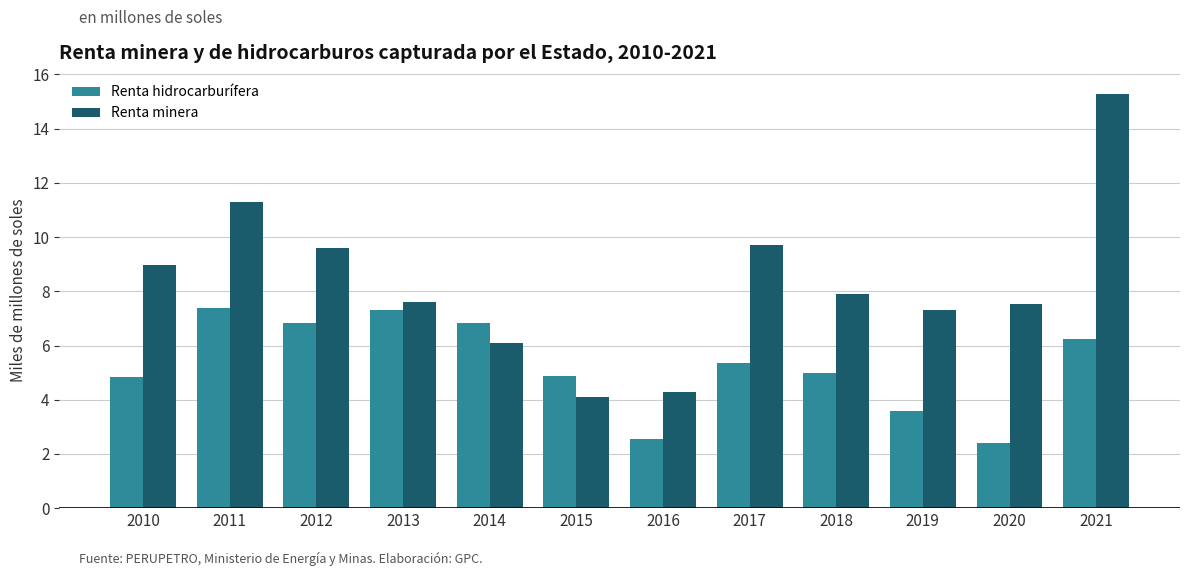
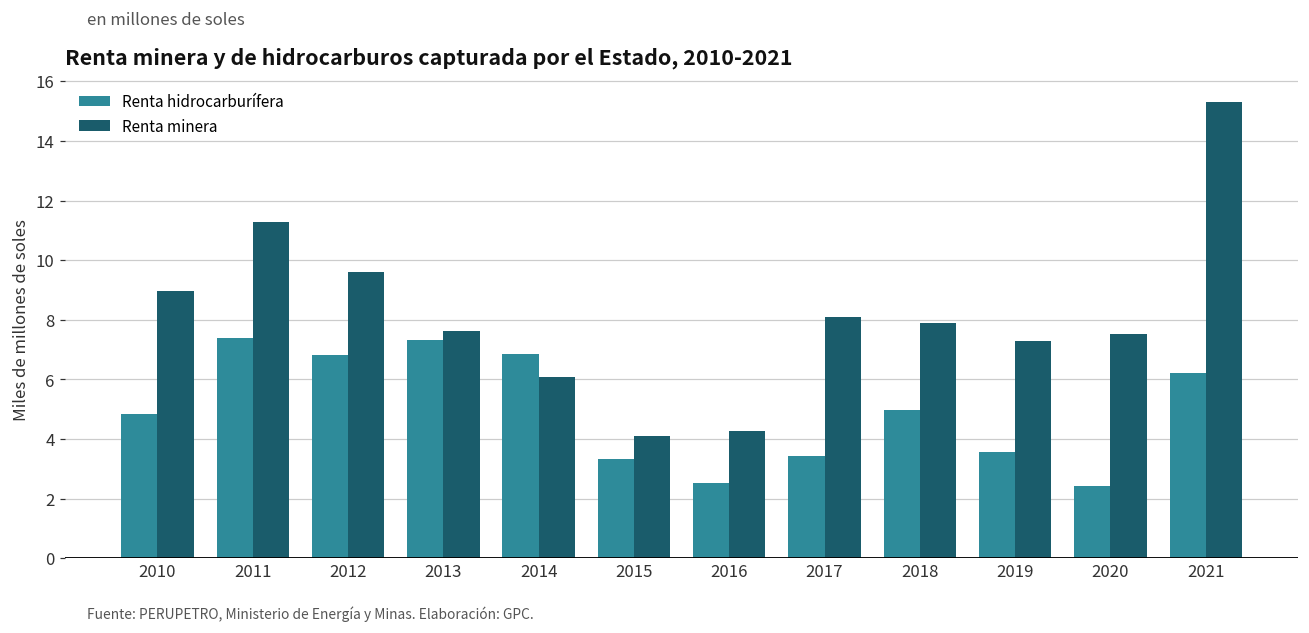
  {
    "Renta hidrocarburífera": {
      "2010": 4.8,
      "2011": 7.4,
      "2012": 6.8,
      "2013": 7.3,
      "2014": 6.8,
-     "2015": 4.9,
+     "2015": 3.3,
      "2016": 2.5,
-     "2017": 5.4,
+     "2017": 3.4,
      "2018": 5.0,
      "2019": 3.6,
      "2020": 2.4,
      "2021": 6.2
    },
    "Renta minera": {
      "2010": 9.0,
      "2011": 11.3,
      "2012": 9.6,
      "2013": 7.6,
      "2014": 6.1,
      "2015": 4.1,
      "2016": 4.3,
-     "2017": 9.7,
+     "2017": 8.1,
      "2018": 7.9,
      "2019": 7.3,
      "2020": 7.5,
      "2021": 15.3
    }
  }
